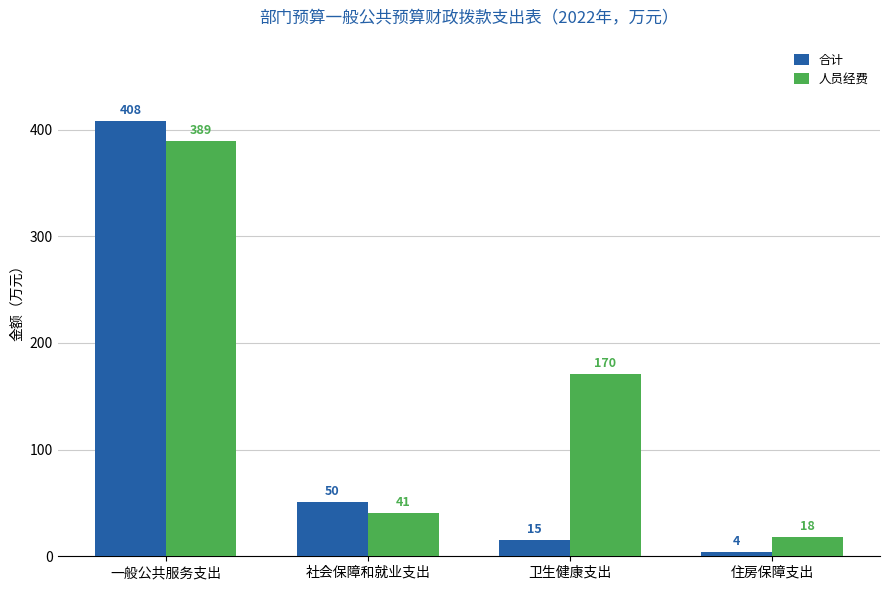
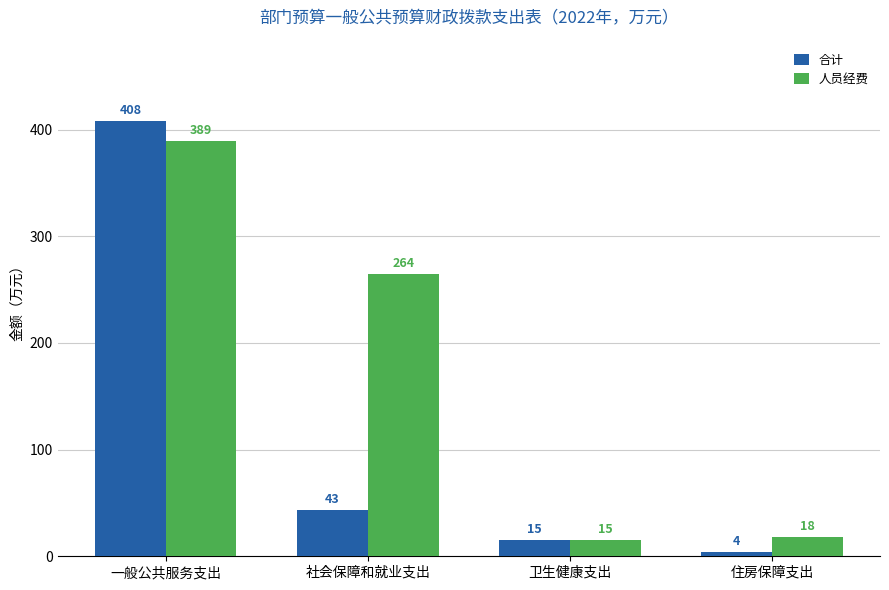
  {
    "合计": {
      "一般公共服务支出": 408,
-     "社会保障和就业支出": 50,
+     "社会保障和就业支出": 43,
      "卫生健康支出": 15,
      "住房保障支出": 4
    },
    "人员经费": {
      "一般公共服务支出": 389,
-     "社会保障和就业支出": 41,
-     "卫生健康支出": 170,
+     "社会保障和就业支出": 264,
+     "卫生健康支出": 15,
      "住房保障支出": 18
    }
  }
